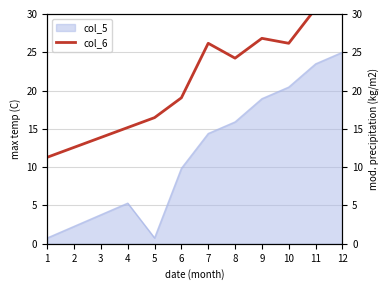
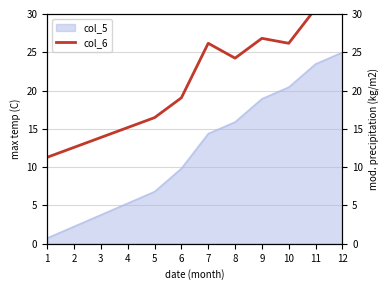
  {
    "col_5": {
      "1": 1,
      "2": 2,
      "3": 4,
      "4": 5,
-     "5": 1,
+     "5": 7,
      "6": 10,
      "7": 14,
      "8": 16,
      "9": 19,
      "10": 20,
      "11": 23,
      "12": 25
    },
    "col_6": {
      "1": 11,
      "2": 13,
      "3": 14,
      "4": 15,
      "5": 16,
      "6": 19,
      "7": 26,
      "8": 24,
      "9": 27,
      "10": 26
    }
  }
